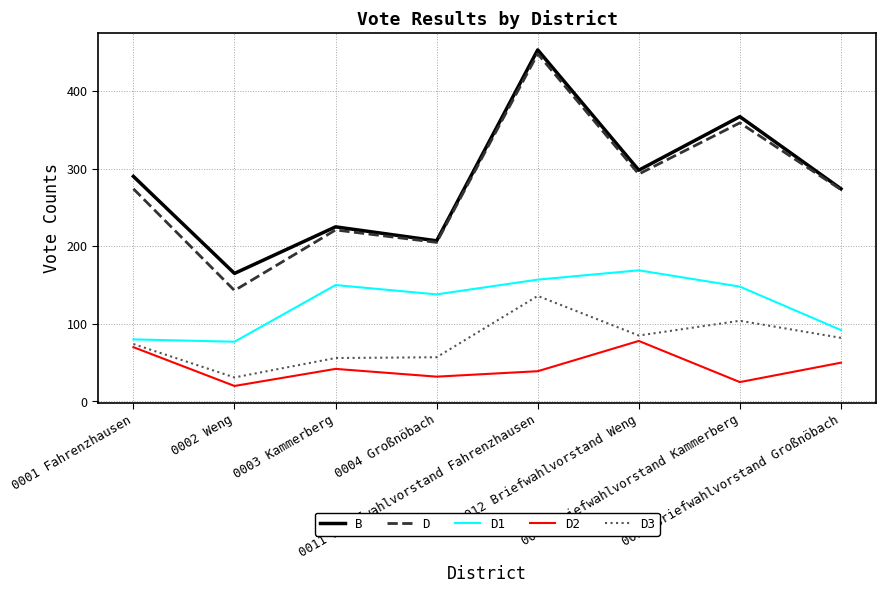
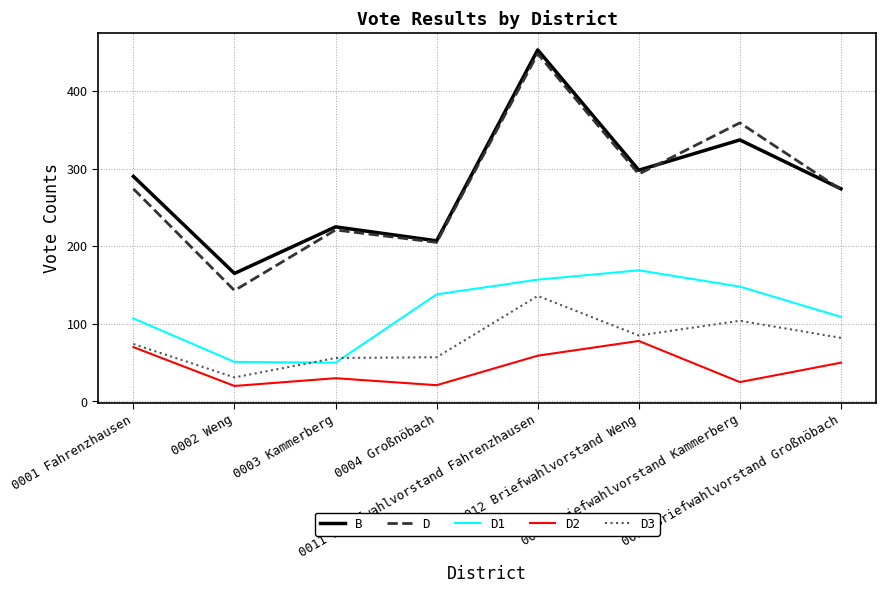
  {
    "B": {
      "0001 Fahrenzhausen": 290,
      "0002 Weng": 170,
      "0003 Kammerberg": 230,
      "0011 Briefwahlvorstand Fahrenzhausen": 450,
      "0012 Briefwahlvorstand Weng": 300,
-     "0013 Briefwahlvorstand Kammerberg": 370
+     "0013 Briefwahlvorstand Kammerberg": 340
    },
    "D1": {
-     "0001 Fahrenzhausen": 80,
-     "0002 Weng": 80,
-     "0003 Kammerberg": 150,
+     "0001 Fahrenzhausen": 110,
+     "0002 Weng": 50,
+     "0003 Kammerberg": 50,
      "0004 Großnöbach": 140,
      "0011 Briefwahlvorstand Fahrenzhausen": 160,
      "0012 Briefwahlvorstand Weng": 170,
      "0013 Briefwahlvorstand Kammerberg": 150,
-     "0014 Briefwahlvorstand Großnöbach": 90
+     "0014 Briefwahlvorstand Großnöbach": 110
    },
    "D2": {
      "0001 Fahrenzhausen": 70,
      "0002 Weng": 20,
-     "0003 Kammerberg": 40,
-     "0004 Großnöbach": 30,
-     "0011 Briefwahlvorstand Fahrenzhausen": 40,
+     "0003 Kammerberg": 30,
+     "0004 Großnöbach": 20,
+     "0011 Briefwahlvorstand Fahrenzhausen": 60,
      "0012 Briefwahlvorstand Weng": 80,
      "0013 Briefwahlvorstand Kammerberg": 30,
      "0014 Briefwahlvorstand Großnöbach": 50
    }
  }
